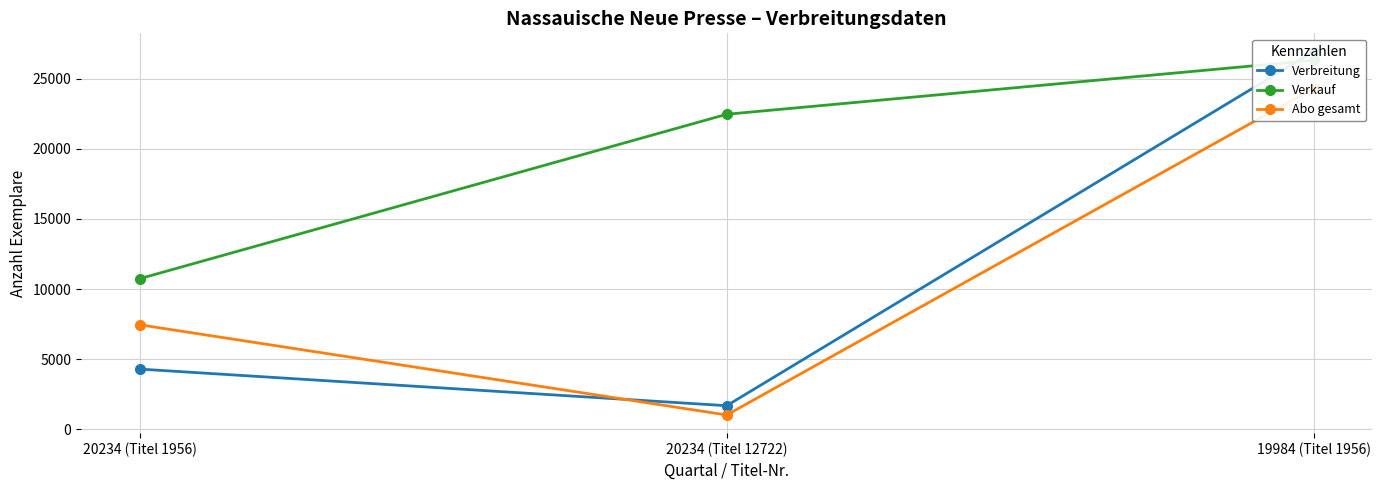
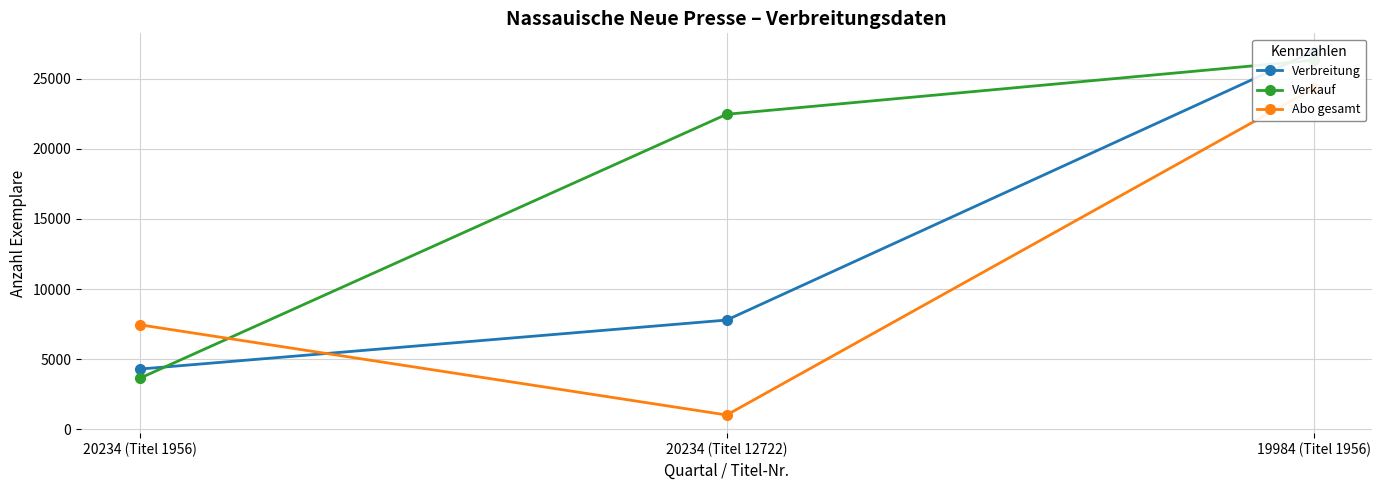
  {
    "Verbreitung": {
      "20234 (Titel 1956)": 4300,
-     "20234 (Titel 12722)": 1700
+     "20234 (Titel 12722)": 7800
    },
    "Verkauf": {
-     "20234 (Titel 1956)": 10700,
+     "20234 (Titel 1956)": 3600,
      "20234 (Titel 12722)": 22500
    },
    "Abo gesamt": {
      "20234 (Titel 1956)": 7500,
      "20234 (Titel 12722)": 1000
    }
  }
